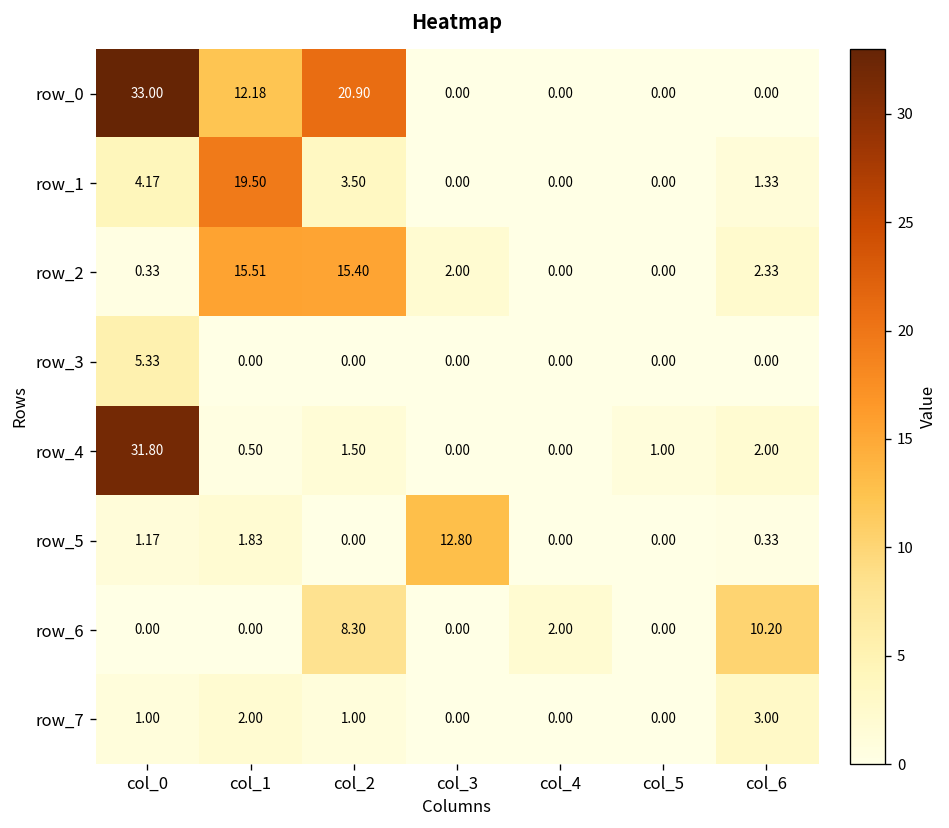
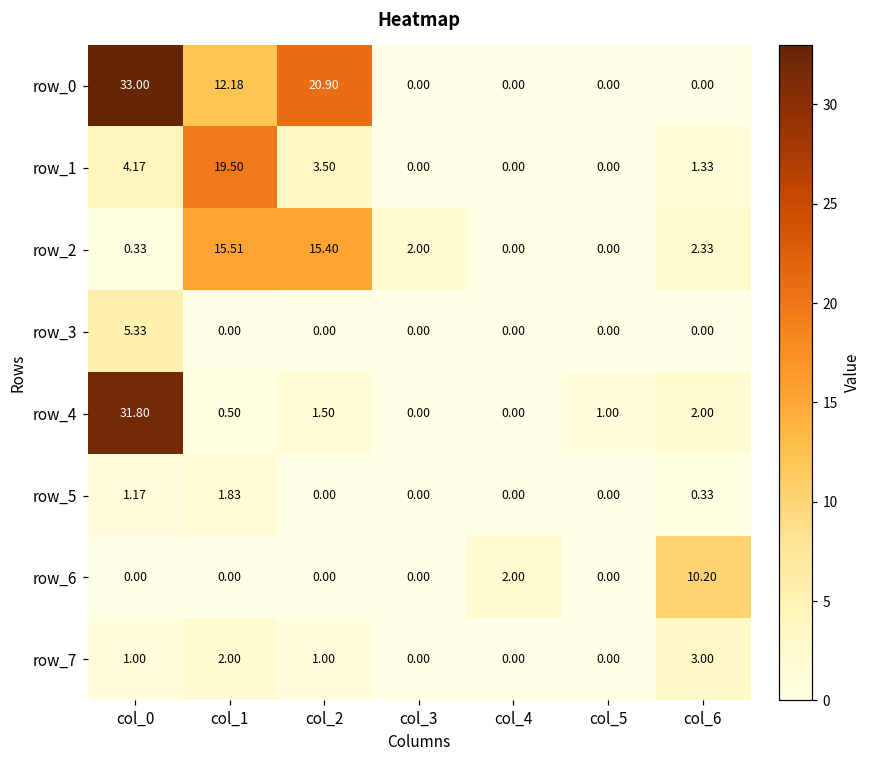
  {
    "row_0": {
      "col_0": 33.00,
      "col_1": 12.18,
      "col_2": 20.90,
      "col_3": 0.00,
      "col_4": 0.00,
      "col_5": 0.00,
      "col_6": 0.00
    },
    "row_1": {
      "col_0": 4.17,
      "col_1": 19.50,
      "col_2": 3.50,
      "col_3": 0.00,
      "col_4": 0.00,
      "col_5": 0.00,
      "col_6": 1.33
    },
    "row_2": {
      "col_0": 0.33,
      "col_1": 15.51,
      "col_2": 15.40,
      "col_3": 2.00,
      "col_4": 0.00,
      "col_5": 0.00,
      "col_6": 2.33
    },
    "row_3": {
      "col_0": 5.33,
      "col_1": 0.00,
      "col_2": 0.00,
      "col_3": 0.00,
      "col_4": 0.00,
      "col_5": 0.00,
      "col_6": 0.00
    },
    "row_4": {
      "col_0": 31.80,
      "col_1": 0.50,
      "col_2": 1.50,
      "col_3": 0.00,
      "col_4": 0.00,
      "col_5": 1.00,
      "col_6": 2.00
    },
    "row_5": {
      "col_0": 1.17,
      "col_1": 1.83,
      "col_2": 0.00,
-     "col_3": 12.80,
+     "col_3": 0.00,
      "col_4": 0.00,
      "col_5": 0.00,
      "col_6": 0.33
    },
    "row_6": {
      "col_0": 0.00,
      "col_1": 0.00,
-     "col_2": 8.30,
+     "col_2": 0.00,
      "col_3": 0.00,
      "col_4": 2.00,
      "col_5": 0.00,
      "col_6": 10.20
    },
    "row_7": {
      "col_0": 1.00,
      "col_1": 2.00,
      "col_2": 1.00,
      "col_3": 0.00,
      "col_4": 0.00,
      "col_5": 0.00,
      "col_6": 3.00
    }
  }
